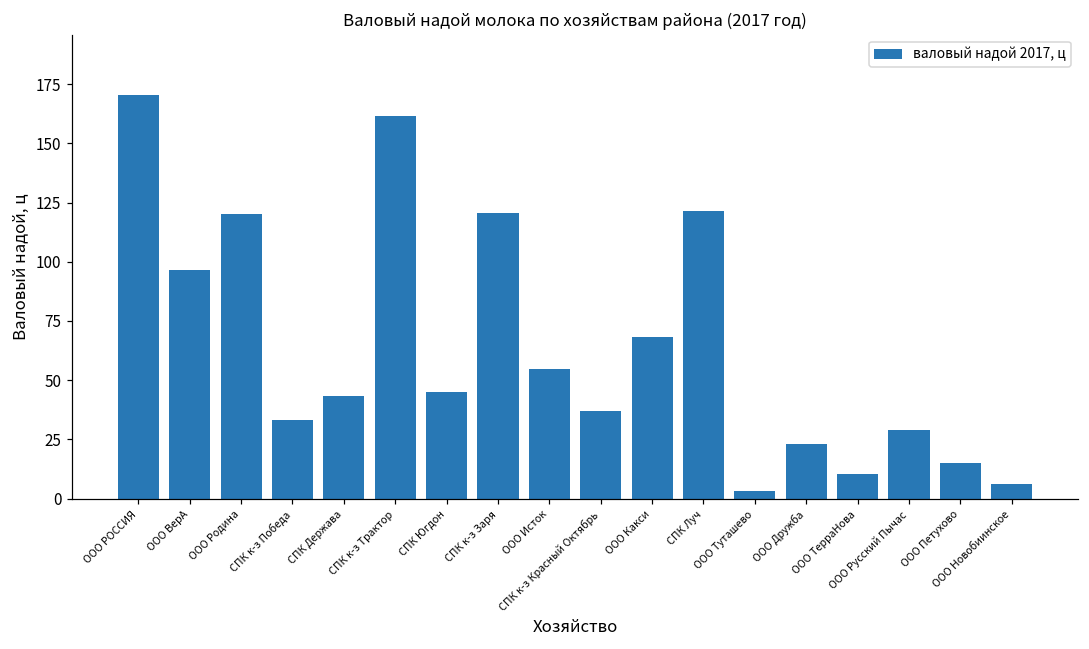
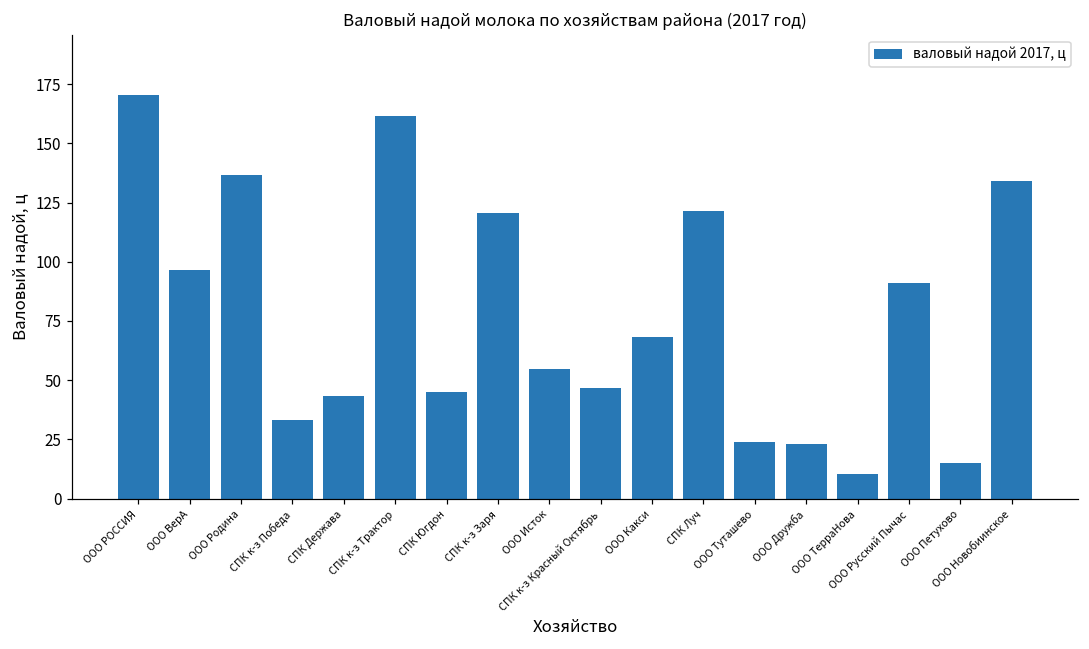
  {
    "ООО РОССИЯ": 170,
    "ООО ВерА": 97,
-   "ООО Родина": 120,
+   "ООО Родина": 137,
    "СПК к-з Победа": 33,
    "СПК Держава": 44,
    "СПК к-з Трактор": 162,
    "СПК Югдон": 45,
    "СПК к-з Заря": 121,
    "ООО Исток": 55,
-   "СПК к-з Красный Октябрь": 37,
+   "СПК к-з Красный Октябрь": 47,
    "ООО Какси": 68,
    "СПК Луч": 121,
-   "ООО Туташево": 3,
+   "ООО Туташево": 24,
    "ООО Дружба": 23,
    "ООО ТерраНова": 11,
-   "ООО Русский Пычас": 29,
+   "ООО Русский Пычас": 91,
    "ООО Петухово": 15,
-   "ООО Новобиинское": 6
+   "ООО Новобиинское": 134
  }
